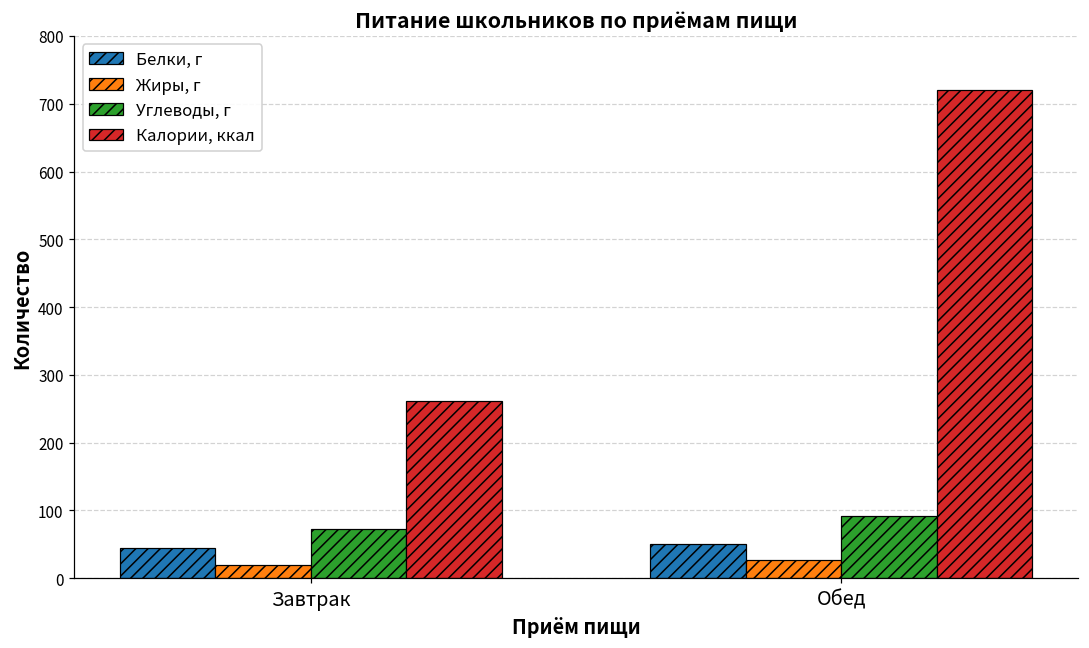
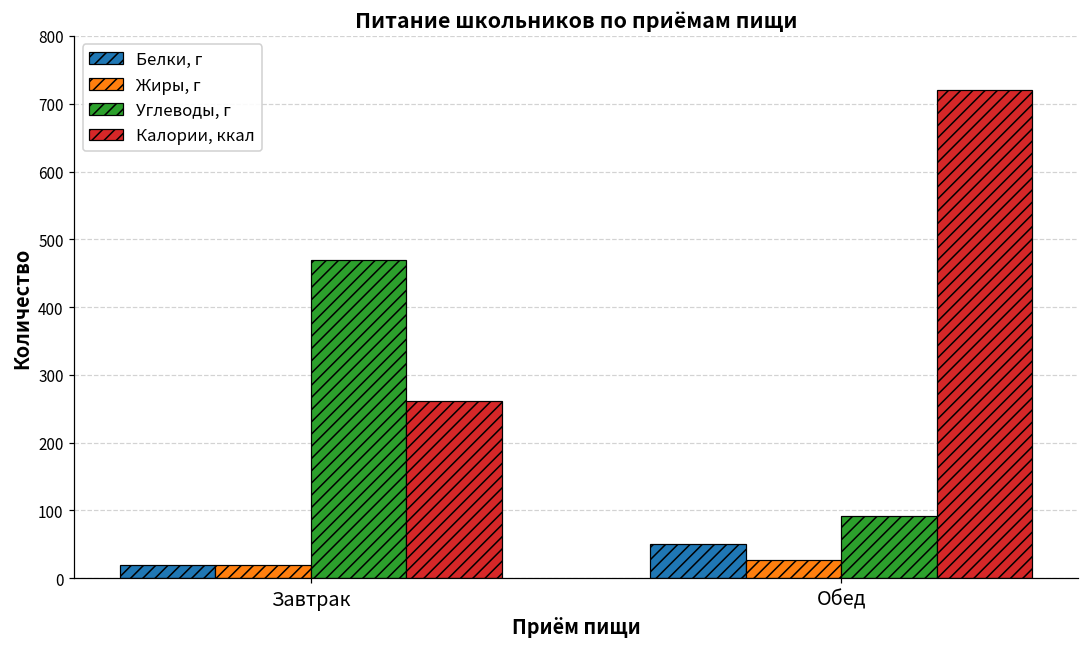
  {
    "Белки, г": {
-     "Завтрак": 40,
+     "Завтрак": 20,
      "Обед": 50
    },
    "Жиры, г": {
      "Завтрак": 20,
      "Обед": 30
    },
    "Углеводы, г": {
-     "Завтрак": 70,
+     "Завтрак": 470,
      "Обед": 90
    },
    "Калории, ккал": {
      "Завтрак": 260,
      "Обед": 720
    }
  }
